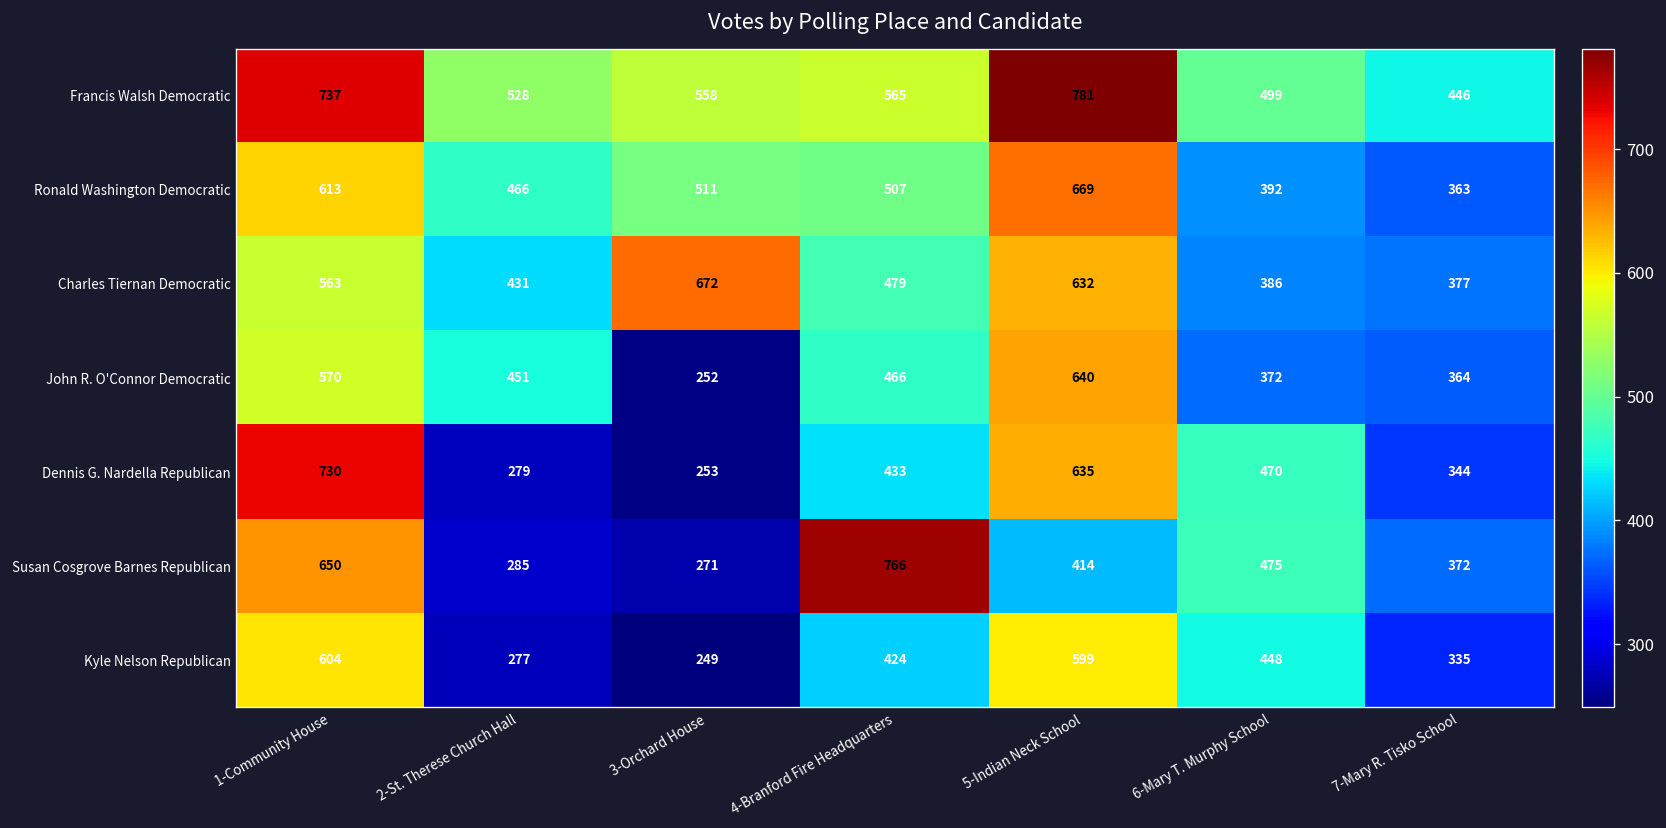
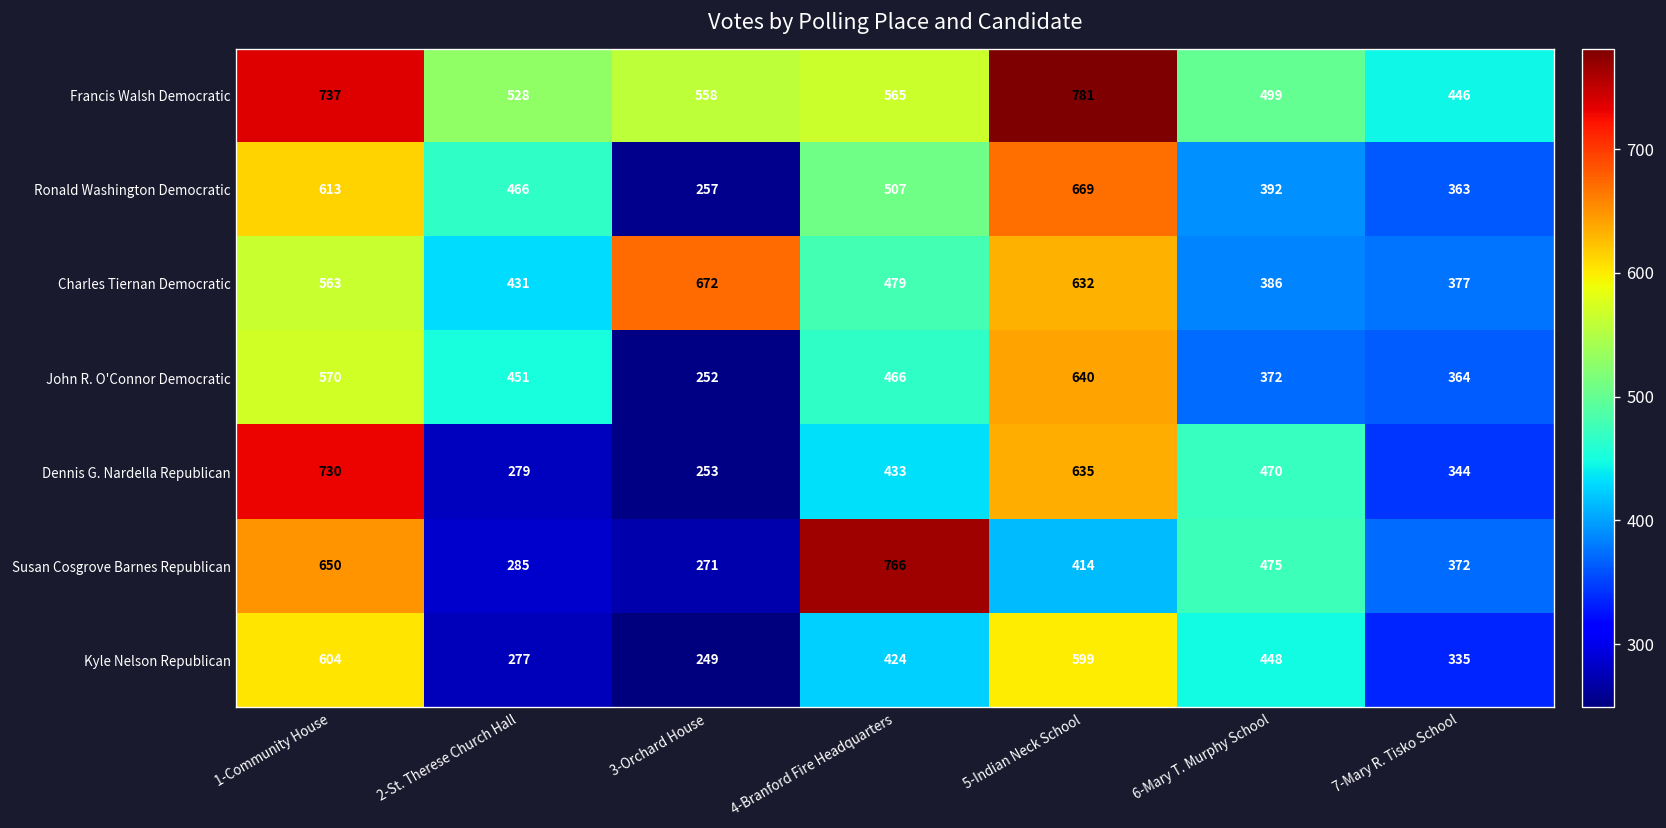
  {
    "Francis Walsh Democratic": {
      "1-Community House": 737,
      "2-St. Therese Church Hall": 528,
      "3-Orchard House": 558,
      "4-Branford Fire Headquarters": 565,
      "5-Indian Neck School": 781,
      "6-Mary T. Murphy School": 499,
      "7-Mary R. Tisko School": 446
    },
    "Ronald Washington Democratic": {
      "1-Community House": 613,
      "2-St. Therese Church Hall": 466,
-     "3-Orchard House": 511,
+     "3-Orchard House": 257,
      "4-Branford Fire Headquarters": 507,
      "5-Indian Neck School": 669,
      "6-Mary T. Murphy School": 392,
      "7-Mary R. Tisko School": 363
    },
    "Charles Tiernan Democratic": {
      "1-Community House": 563,
      "2-St. Therese Church Hall": 431,
      "3-Orchard House": 672,
      "4-Branford Fire Headquarters": 479,
      "5-Indian Neck School": 632,
      "6-Mary T. Murphy School": 386,
      "7-Mary R. Tisko School": 377
    },
    "John R. O'Connor Democratic": {
      "1-Community House": 570,
      "2-St. Therese Church Hall": 451,
      "3-Orchard House": 252,
      "4-Branford Fire Headquarters": 466,
      "5-Indian Neck School": 640,
      "6-Mary T. Murphy School": 372,
      "7-Mary R. Tisko School": 364
    },
    "Dennis G. Nardella Republican": {
      "1-Community House": 730,
      "2-St. Therese Church Hall": 279,
      "3-Orchard House": 253,
      "4-Branford Fire Headquarters": 433,
      "5-Indian Neck School": 635,
      "6-Mary T. Murphy School": 470,
      "7-Mary R. Tisko School": 344
    },
    "Susan Cosgrove Barnes Republican": {
      "1-Community House": 650,
      "2-St. Therese Church Hall": 285,
      "3-Orchard House": 271,
      "4-Branford Fire Headquarters": 766,
      "5-Indian Neck School": 414,
      "6-Mary T. Murphy School": 475,
      "7-Mary R. Tisko School": 372
    },
    "Kyle Nelson Republican": {
      "1-Community House": 604,
      "2-St. Therese Church Hall": 277,
      "3-Orchard House": 249,
      "4-Branford Fire Headquarters": 424,
      "5-Indian Neck School": 599,
      "6-Mary T. Murphy School": 448,
      "7-Mary R. Tisko School": 335
    }
  }
